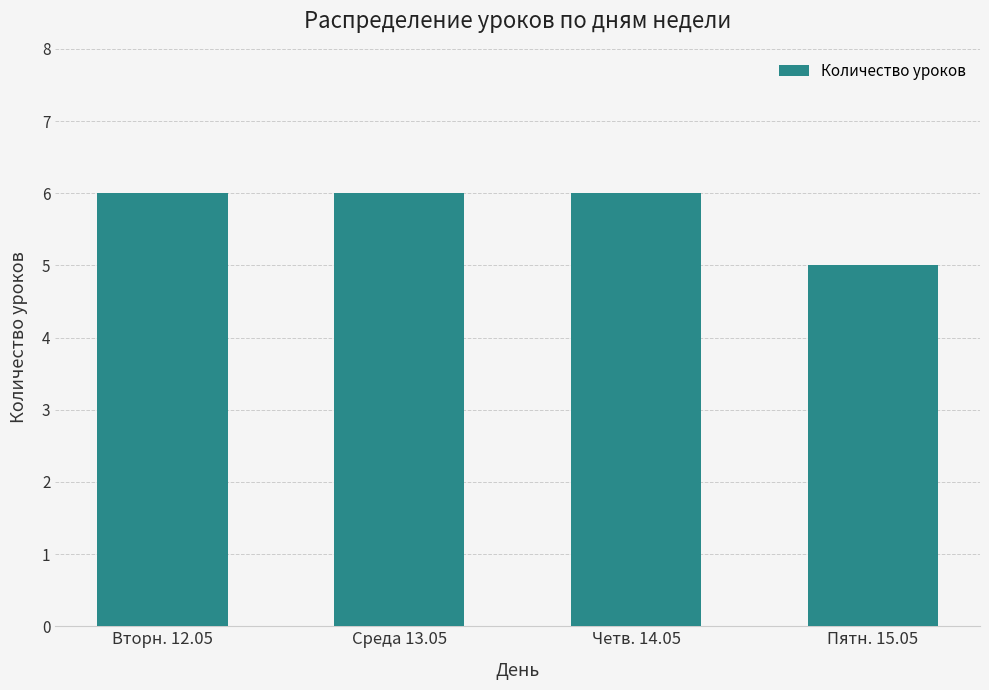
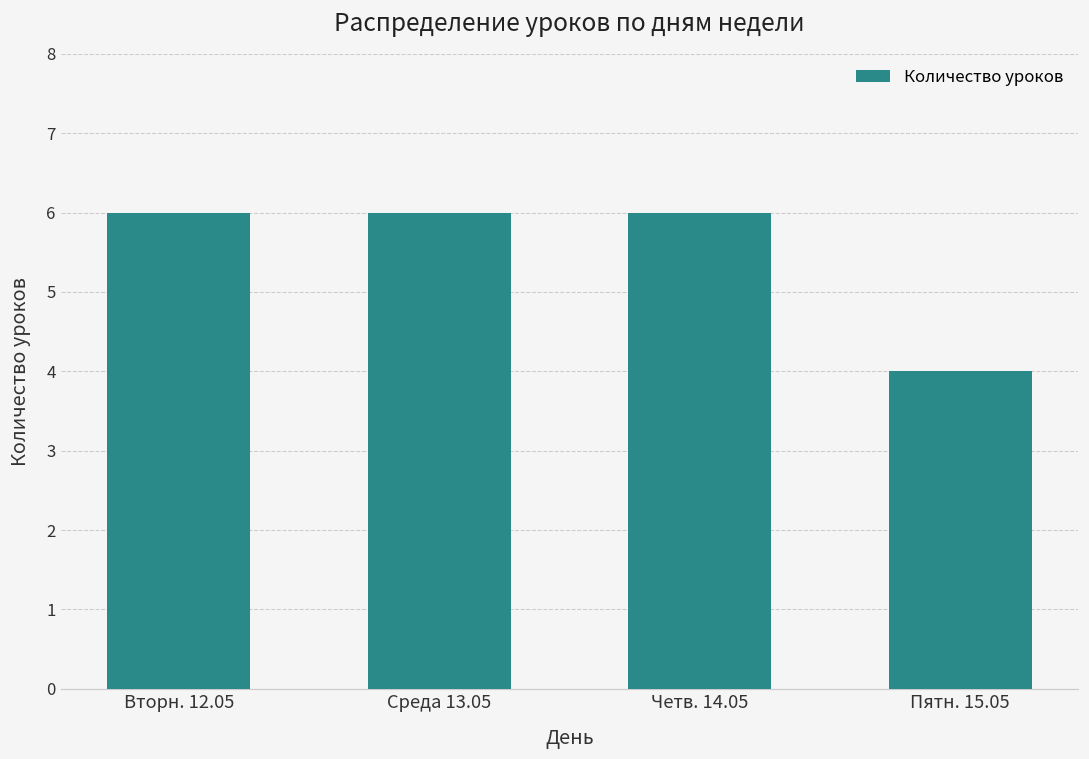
  {
    "Вторн. 12.05": 6,
    "Среда 13.05": 6,
    "Четв. 14.05": 6,
-   "Пятн. 15.05": 5
+   "Пятн. 15.05": 4
  }
